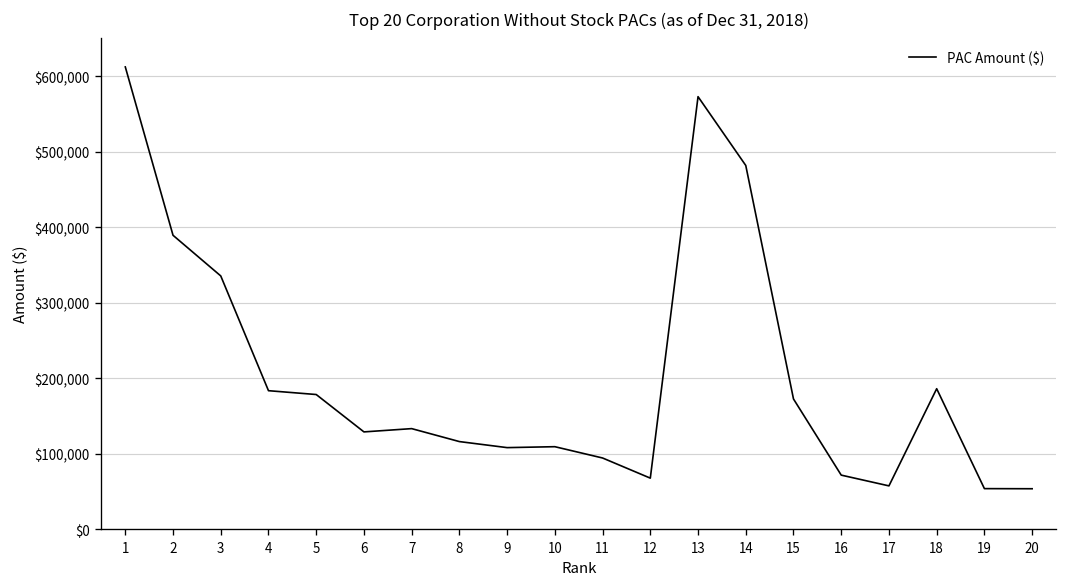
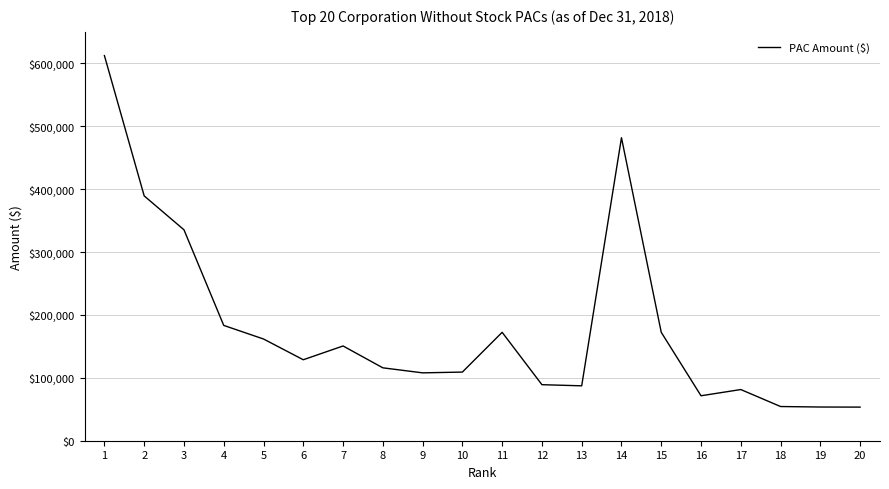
  {
    "1": "$610,000",
    "2": "$390,000",
    "3": "$340,000",
    "4": "$180,000",
-   "5": "$180,000",
+   "5": "$160,000",
    "6": "$130,000",
-   "7": "$130,000",
+   "7": "$150,000",
    "8": "$120,000",
    "9": "$110,000",
    "10": "$110,000",
-   "11": "$90,000",
-   "12": "$70,000",
-   "13": "$570,000",
+   "11": "$170,000",
+   "12": "$90,000",
+   "13": "$90,000",
    "14": "$480,000",
    "15": "$170,000",
    "16": "$70,000",
-   "17": "$60,000",
-   "18": "$190,000",
+   "17": "$80,000",
+   "18": "$50,000",
    "19": "$50,000",
    "20": "$50,000"
  }
